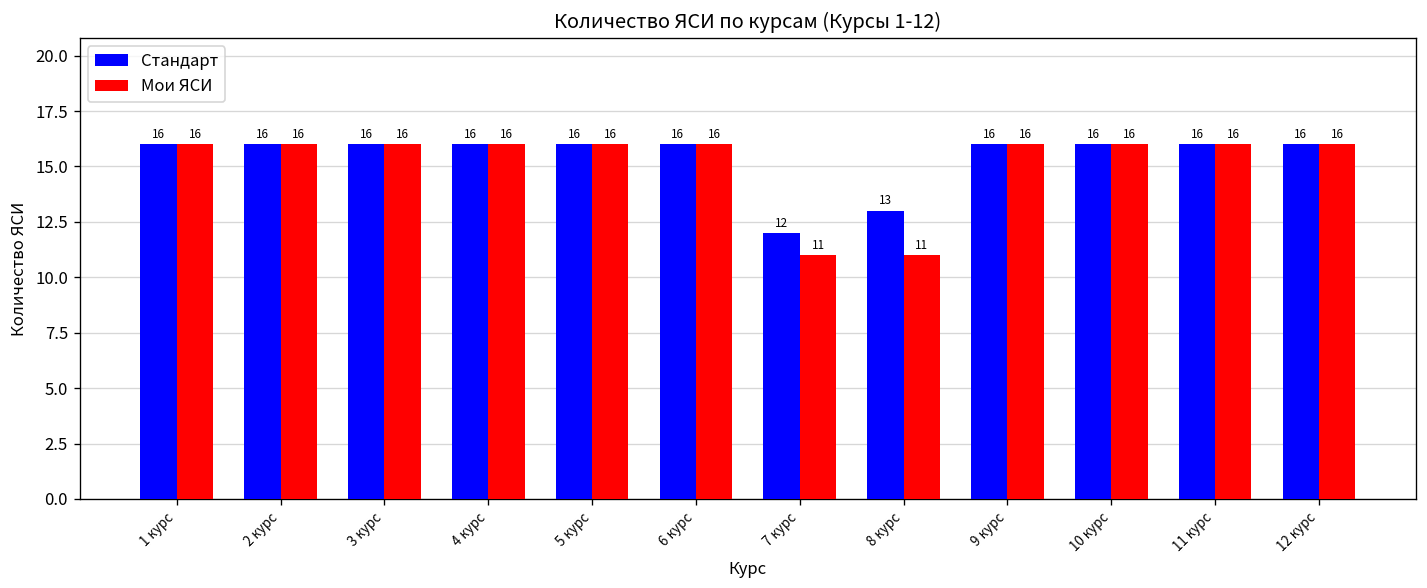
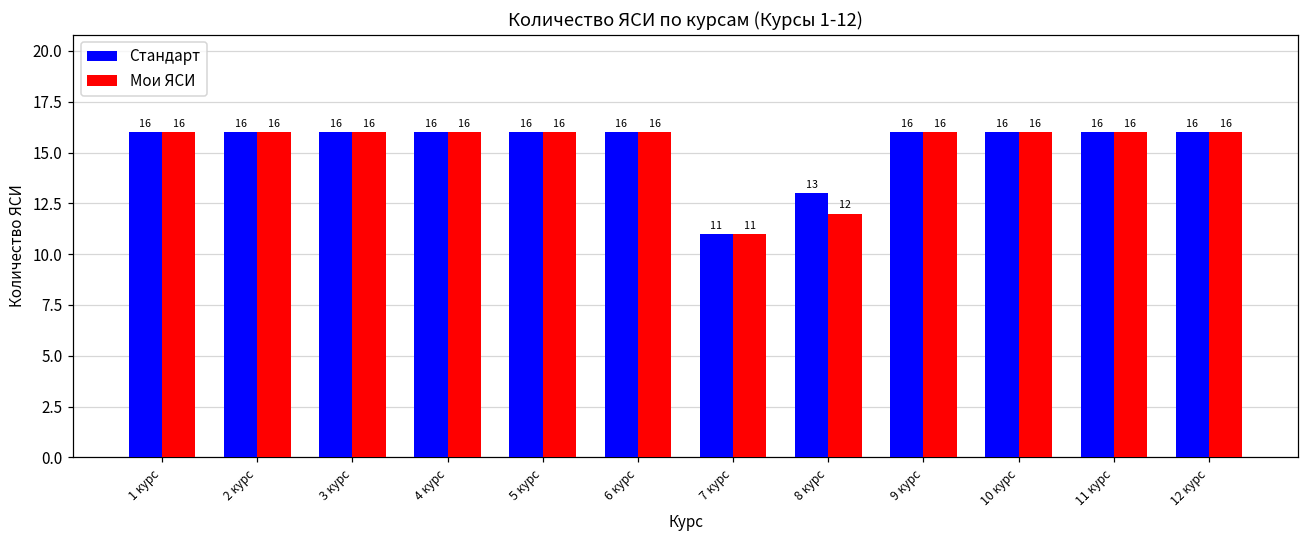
  {
    "Стандарт": {
      "1 курс": 16,
      "2 курс": 16,
      "3 курс": 16,
      "4 курс": 16,
      "5 курс": 16,
      "6 курс": 16,
-     "7 курс": 12,
+     "7 курс": 11,
      "8 курс": 13,
      "9 курс": 16,
      "10 курс": 16,
      "11 курс": 16,
      "12 курс": 16
    },
    "Мои ЯСИ": {
      "1 курс": 16,
      "2 курс": 16,
      "3 курс": 16,
      "4 курс": 16,
      "5 курс": 16,
      "6 курс": 16,
      "7 курс": 11,
-     "8 курс": 11,
+     "8 курс": 12,
      "9 курс": 16,
      "10 курс": 16,
      "11 курс": 16,
      "12 курс": 16
    }
  }
